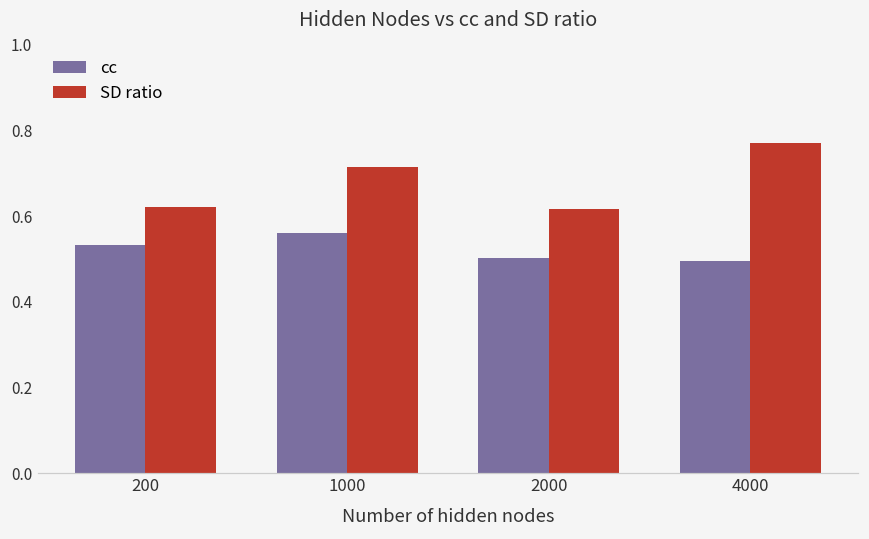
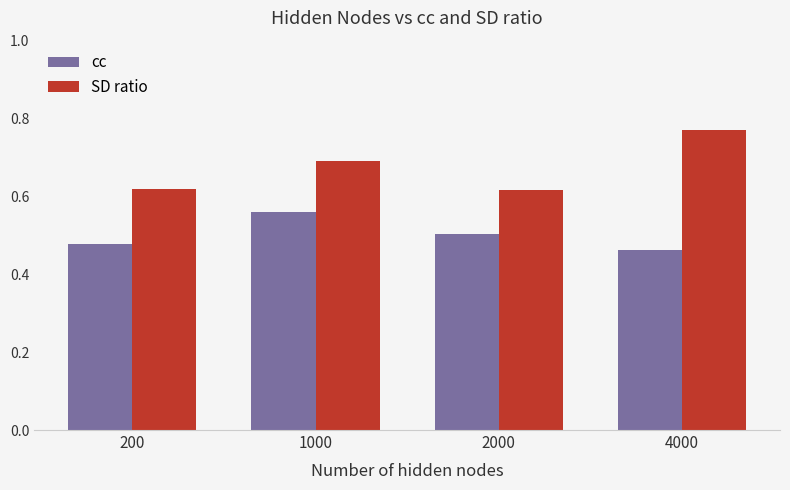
  {
    "cc": {
-     "200": 0.53,
+     "200": 0.48,
      "1000": 0.56,
      "2000": 0.50,
-     "4000": 0.49
+     "4000": 0.46
    },
    "SD ratio": {
      "200": 0.62,
-     "1000": 0.71,
+     "1000": 0.69,
      "2000": 0.62,
      "4000": 0.77
    }
  }
